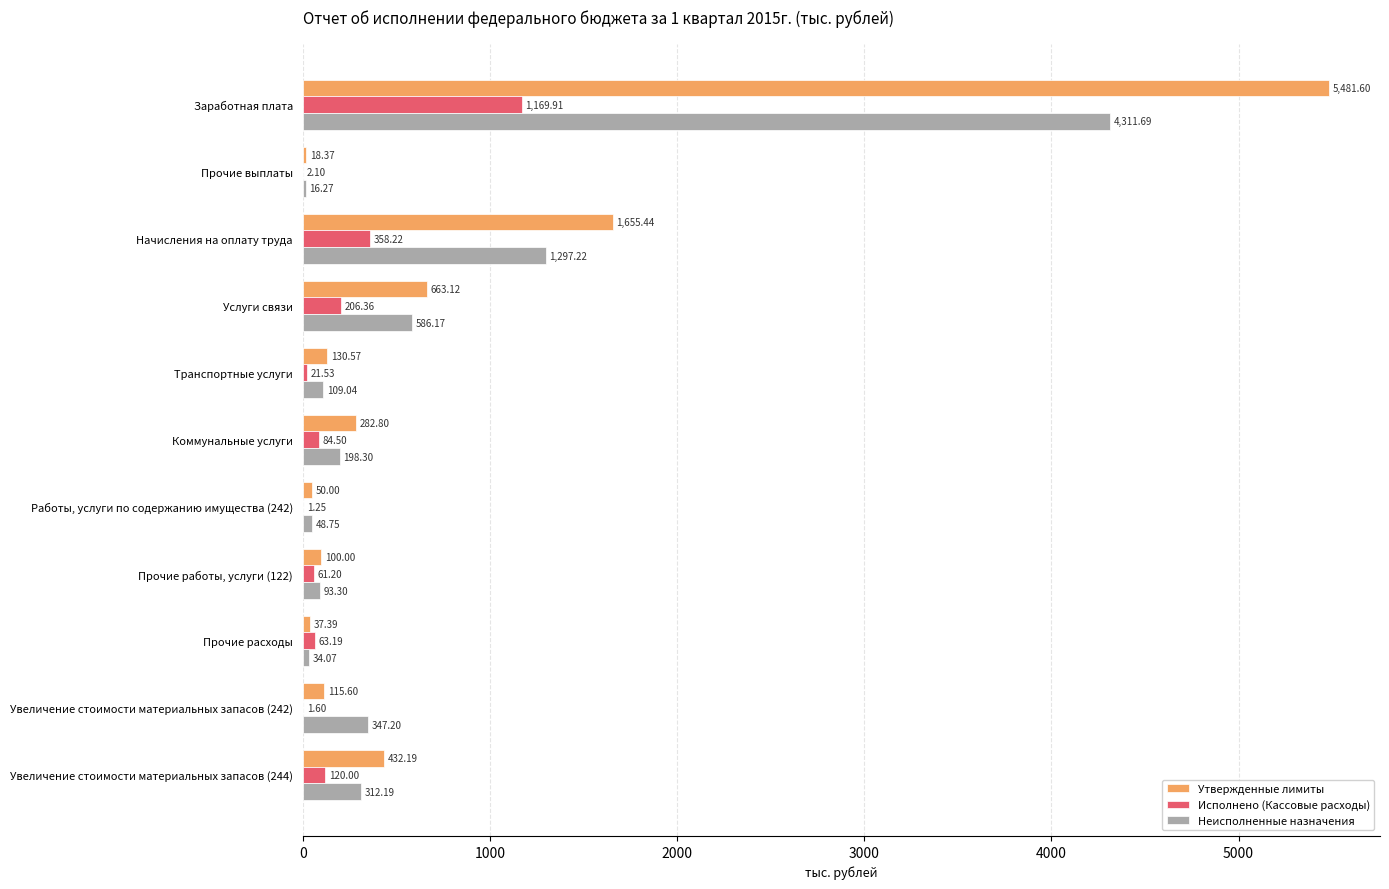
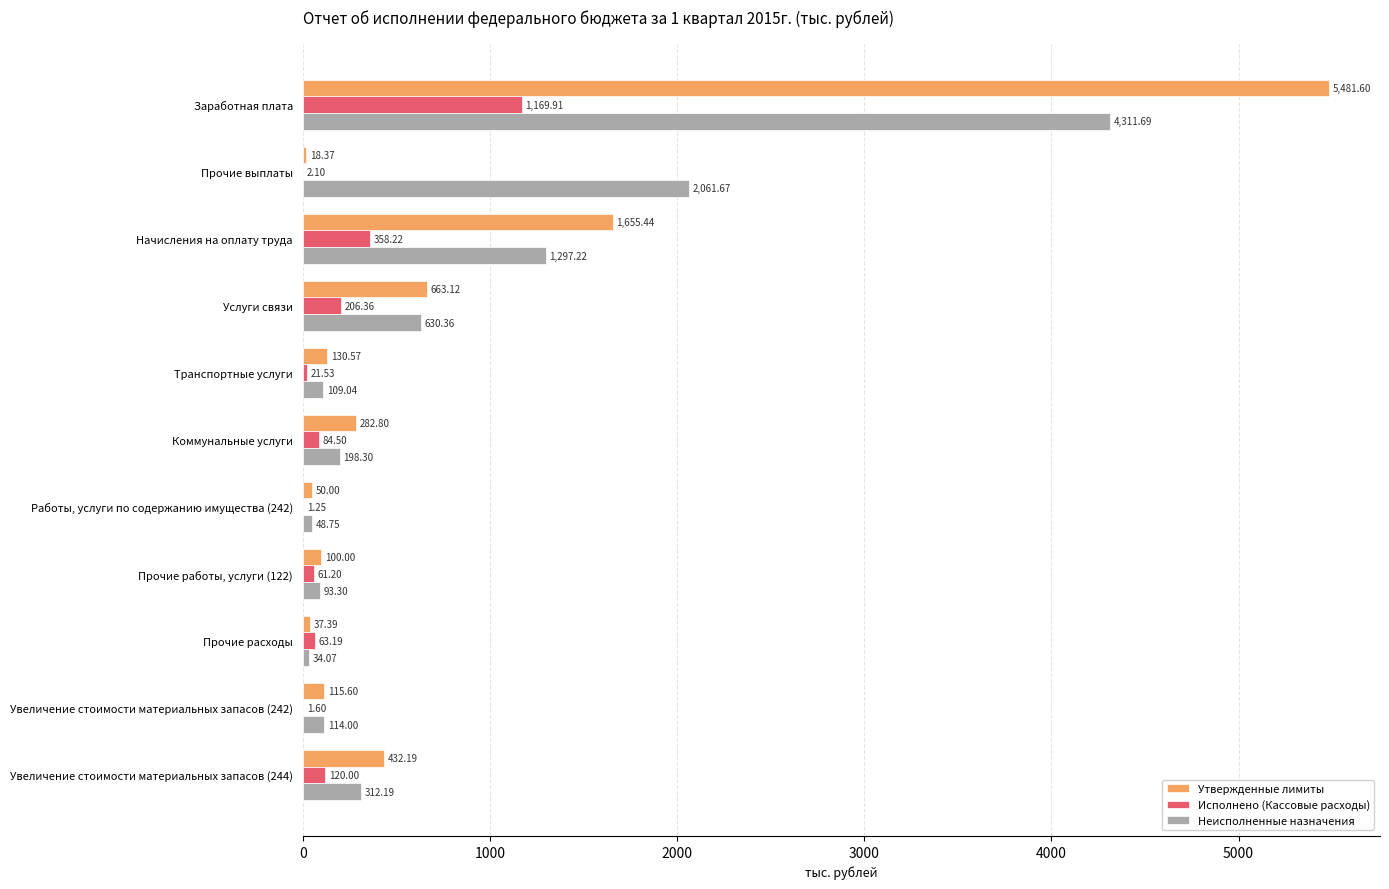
  {
    "Утвержденные лимиты": {
      "Заработная плата": "5,481.60",
      "Прочие выплаты": "18.37",
      "Начисления на оплату труда": "1,655.44",
      "Услуги связи": "663.12",
      "Транспортные услуги": "130.57",
      "Коммунальные услуги": "282.80",
      "Работы, услуги по содержанию имущества (242)": "50.00",
      "Прочие работы, услуги (122)": "100.00",
      "Прочие расходы": "37.39",
      "Увеличение стоимости материальных запасов (242)": "115.60",
      "Увеличение стоимости материальных запасов (244)": "432.19"
    },
    "Исполнено (Кассовые расходы)": {
      "Заработная плата": "1,169.91",
      "Прочие выплаты": "2.10",
      "Начисления на оплату труда": "358.22",
      "Услуги связи": "206.36",
      "Транспортные услуги": "21.53",
      "Коммунальные услуги": "84.50",
      "Работы, услуги по содержанию имущества (242)": "1.25",
      "Прочие работы, услуги (122)": "61.20",
      "Прочие расходы": "63.19",
      "Увеличение стоимости материальных запасов (242)": "1.60",
      "Увеличение стоимости материальных запасов (244)": "120.00"
    },
    "Неисполненные назначения": {
      "Заработная плата": "4,311.69",
-     "Прочие выплаты": "16.27",
+     "Прочие выплаты": "2,061.67",
      "Начисления на оплату труда": "1,297.22",
-     "Услуги связи": "586.17",
+     "Услуги связи": "630.36",
      "Транспортные услуги": "109.04",
      "Коммунальные услуги": "198.30",
      "Работы, услуги по содержанию имущества (242)": "48.75",
      "Прочие работы, услуги (122)": "93.30",
      "Прочие расходы": "34.07",
-     "Увеличение стоимости материальных запасов (242)": "347.20",
+     "Увеличение стоимости материальных запасов (242)": "114.00",
      "Увеличение стоимости материальных запасов (244)": "312.19"
    }
  }
